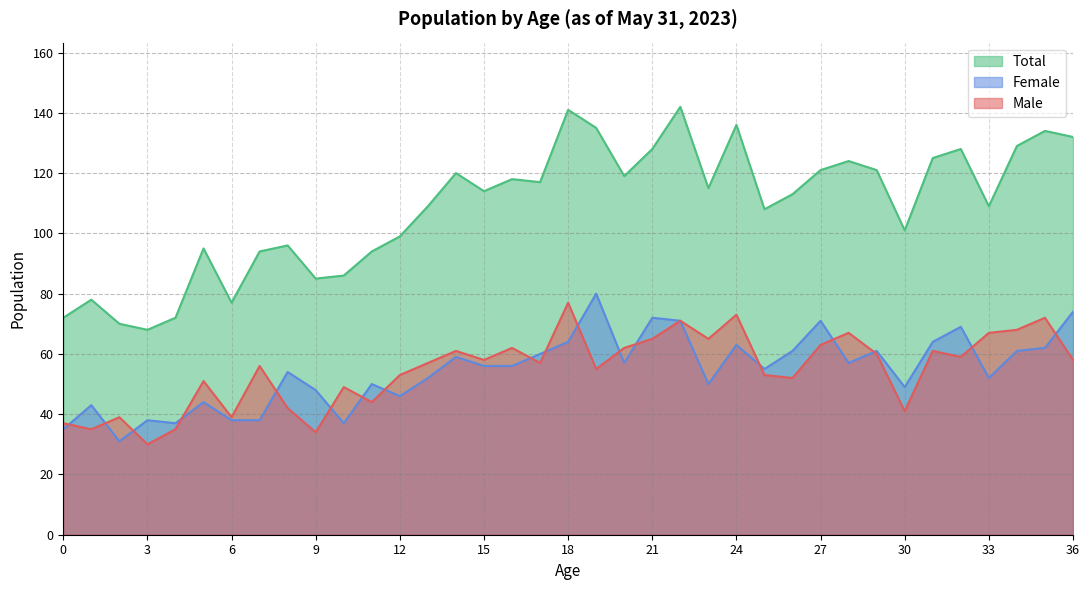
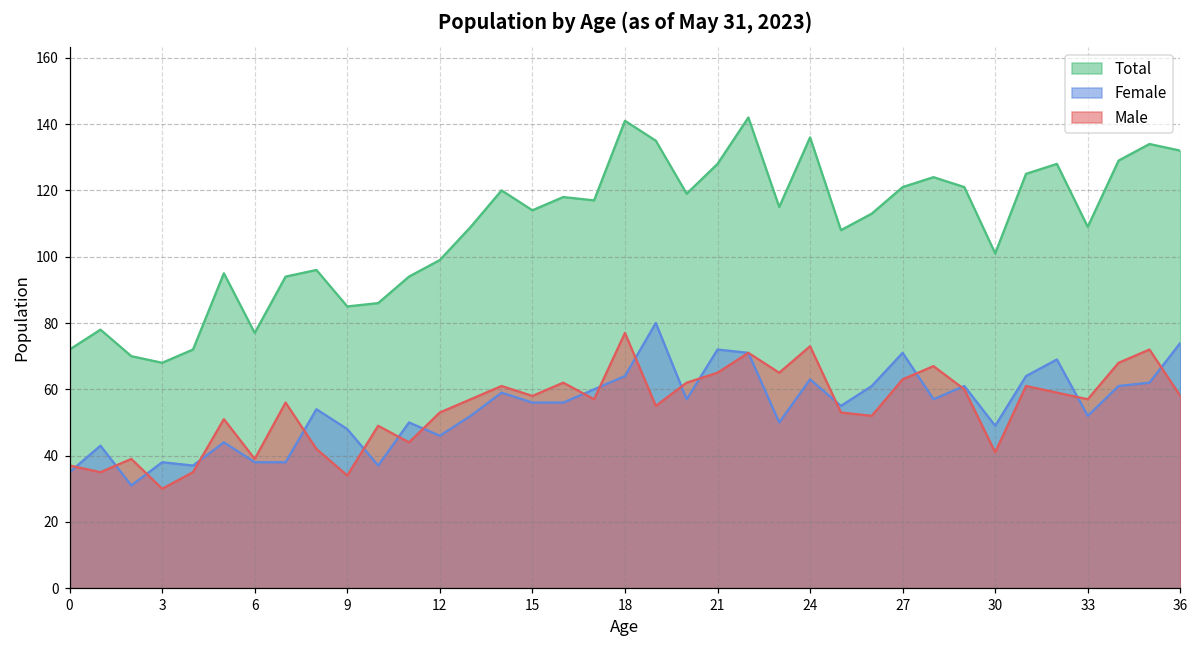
  {
    "Total": {
      "0": 72,
      "3": 68,
      "6": 77,
      "9": 85,
      "12": 99,
      "15": 114,
      "18": 141,
      "21": 128,
      "24": 136,
      "27": 121,
      "30": 101,
      "33": 109,
      "36": 132
    },
    "Female": {
      "0": 35,
      "3": 38,
      "6": 38,
      "9": 48,
      "12": 46,
      "15": 56,
      "18": 64,
      "21": 72,
      "24": 63,
      "27": 71,
      "30": 49,
      "33": 52,
      "36": 74
    },
    "Male": {
      "0": 37,
      "3": 30,
      "6": 39,
      "9": 34,
      "12": 53,
      "15": 58,
      "18": 77,
      "21": 65,
      "24": 73,
      "27": 63,
      "30": 41,
-     "33": 67,
+     "33": 57,
      "36": 58
    }
  }
